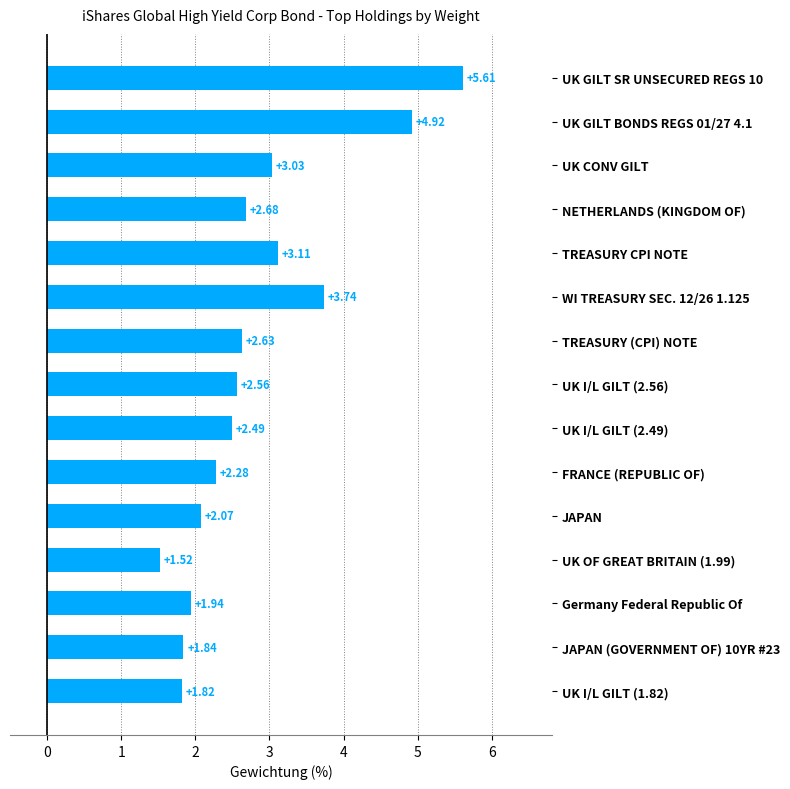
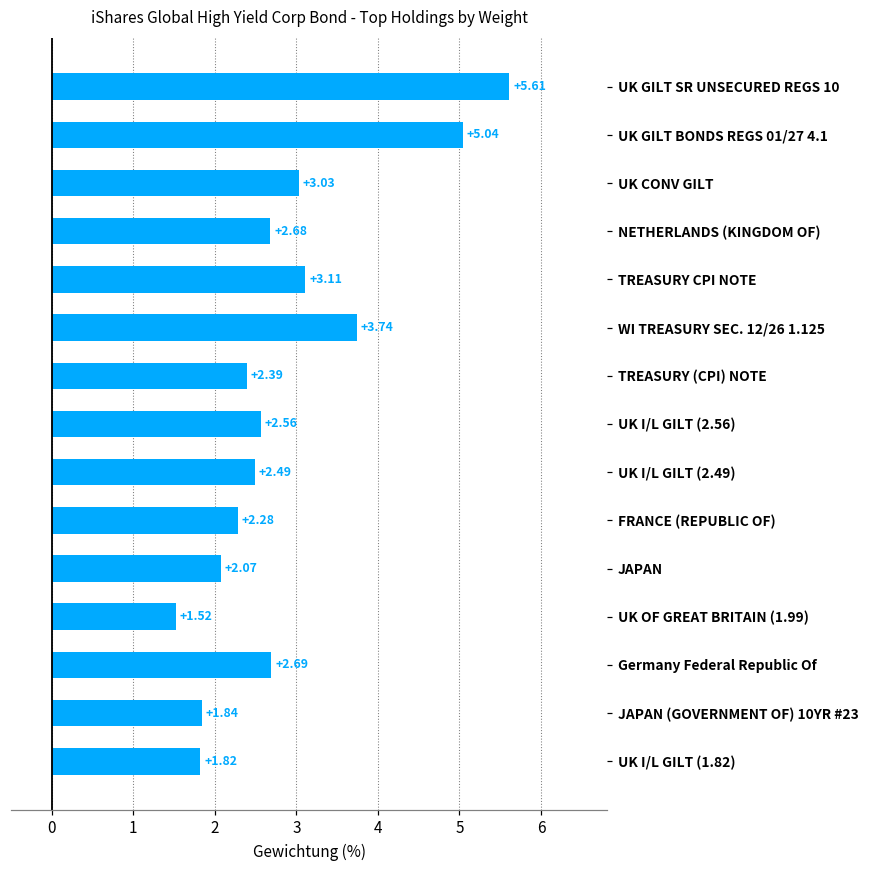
  {
    "UK GILT SR UNSECURED REGS 10": "+5.61",
-   "UK GILT BONDS REGS 01/27 4.1": "+4.92",
+   "UK GILT BONDS REGS 01/27 4.1": "+5.04",
    "UK CONV GILT": "+3.03",
    "NETHERLANDS (KINGDOM OF)": "+2.68",
    "TREASURY CPI NOTE": "+3.11",
    "WI TREASURY SEC. 12/26 1.125": "+3.74",
-   "TREASURY (CPI) NOTE": "+2.63",
+   "TREASURY (CPI) NOTE": "+2.39",
    "UK I/L GILT (2.56)": "+2.56",
    "UK I/L GILT (2.49)": "+2.49",
    "FRANCE (REPUBLIC OF)": "+2.28",
    "JAPAN": "+2.07",
    "UK OF GREAT BRITAIN (1.99)": "+1.52",
-   "Germany Federal Republic Of": "+1.94",
+   "Germany Federal Republic Of": "+2.69",
    "JAPAN (GOVERNMENT OF) 10YR #23": "+1.84",
    "UK I/L GILT (1.82)": "+1.82"
  }
